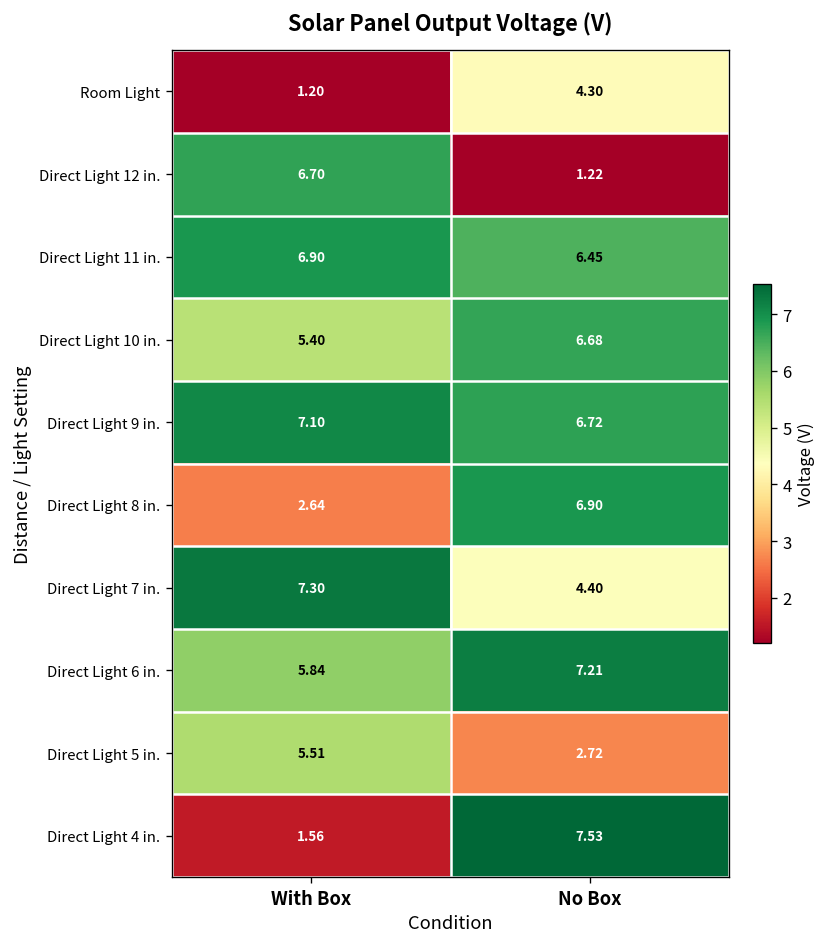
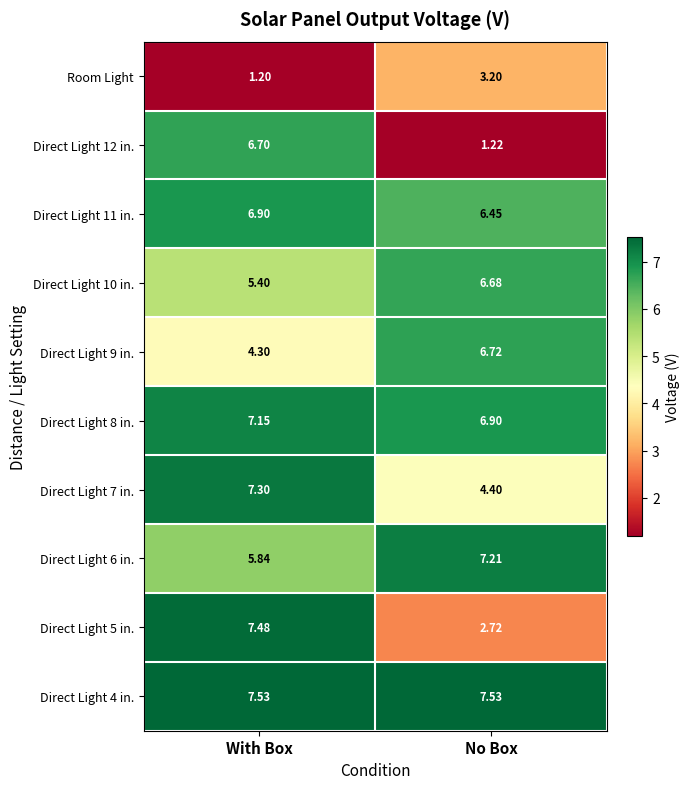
  {
    "Room Light": {
      "With Box": 1.20,
-     "No Box": 4.30
+     "No Box": 3.20
    },
    "Direct Light 12 in.": {
      "With Box": 6.70,
      "No Box": 1.22
    },
    "Direct Light 11 in.": {
      "With Box": 6.90,
      "No Box": 6.45
    },
    "Direct Light 10 in.": {
      "With Box": 5.40,
      "No Box": 6.68
    },
    "Direct Light 9 in.": {
-     "With Box": 7.10,
+     "With Box": 4.30,
      "No Box": 6.72
    },
    "Direct Light 8 in.": {
-     "With Box": 2.64,
+     "With Box": 7.15,
      "No Box": 6.90
    },
    "Direct Light 7 in.": {
      "With Box": 7.30,
      "No Box": 4.40
    },
    "Direct Light 6 in.": {
      "With Box": 5.84,
      "No Box": 7.21
    },
    "Direct Light 5 in.": {
-     "With Box": 5.51,
+     "With Box": 7.48,
      "No Box": 2.72
    },
    "Direct Light 4 in.": {
-     "With Box": 1.56,
+     "With Box": 7.53,
      "No Box": 7.53
    }
  }
